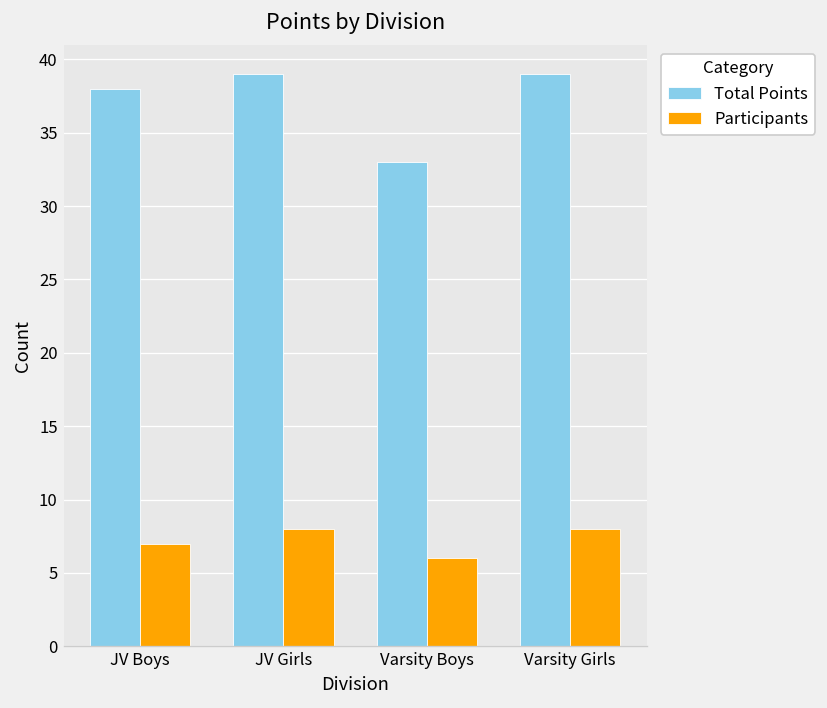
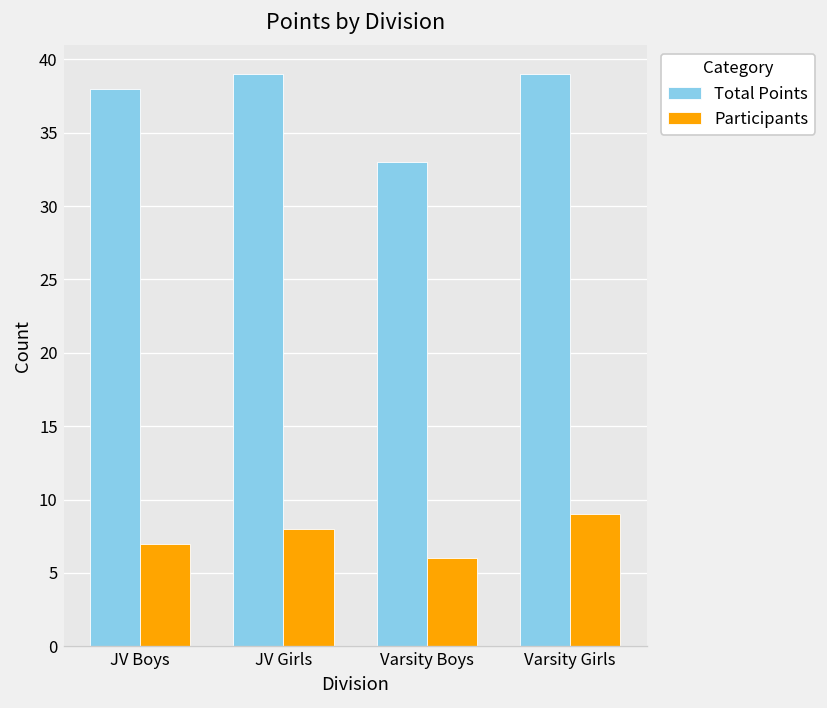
  {
    "Total Points": {
      "JV Boys": 38,
      "JV Girls": 39,
      "Varsity Boys": 33,
      "Varsity Girls": 39
    },
    "Participants": {
      "JV Boys": 7,
      "JV Girls": 8,
      "Varsity Boys": 6,
-     "Varsity Girls": 8
+     "Varsity Girls": 9
    }
  }
